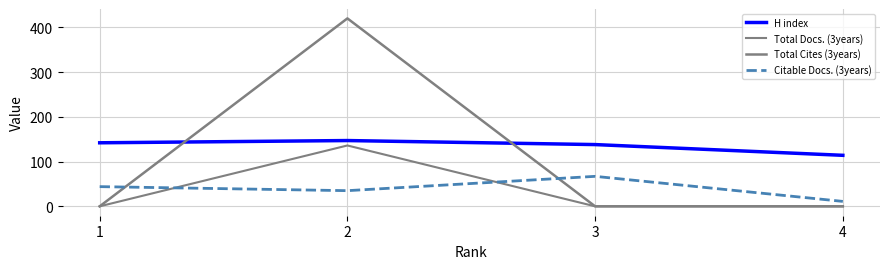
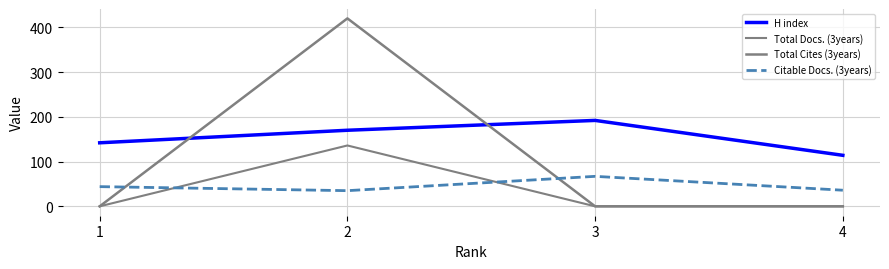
  {
    "H index": {
      "1": 140,
-     "2": 150,
-     "3": 140,
+     "2": 170,
+     "3": 190,
      "4": 110
    },
    "Citable Docs. (3years)": {
      "1": 40,
      "2": 40,
      "3": 70,
-     "4": 10
+     "4": 40
    }
  }
